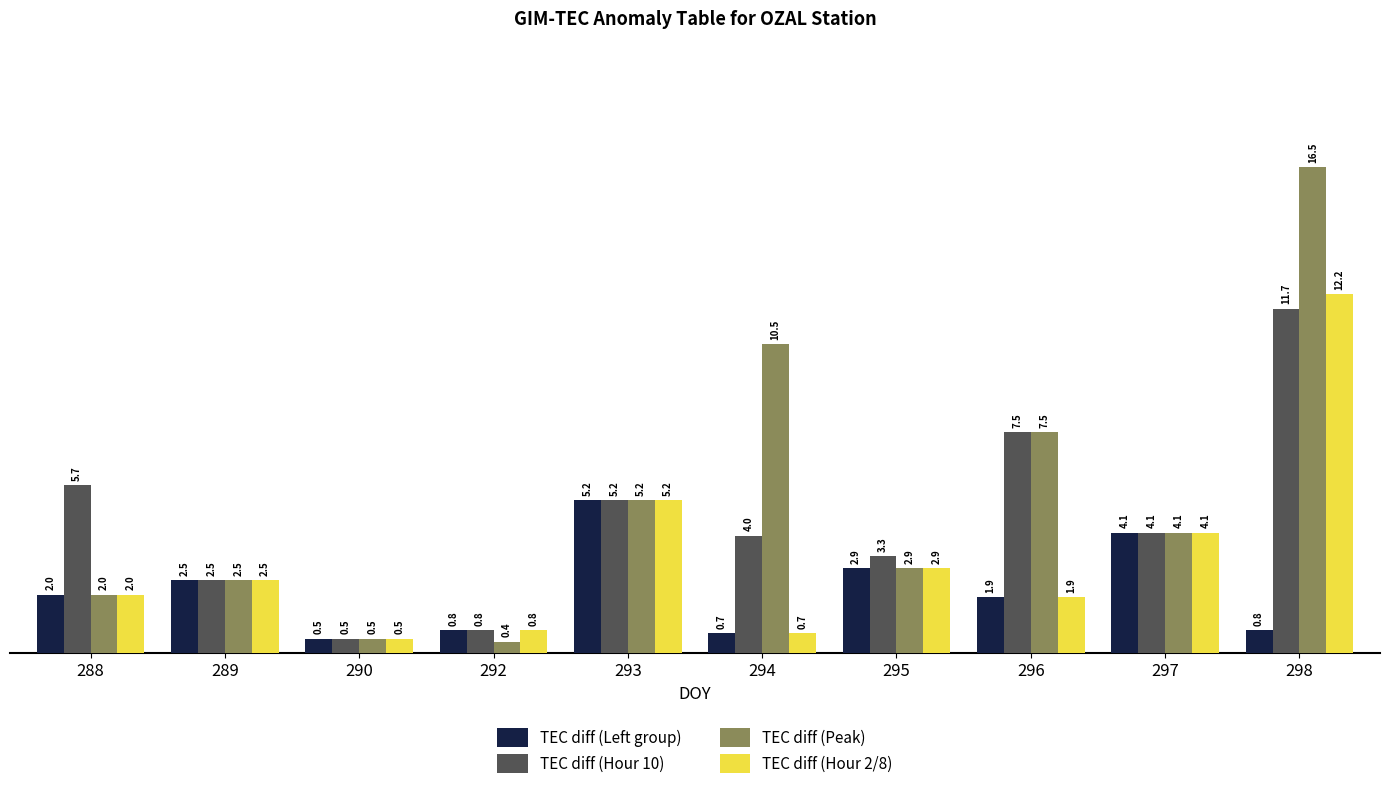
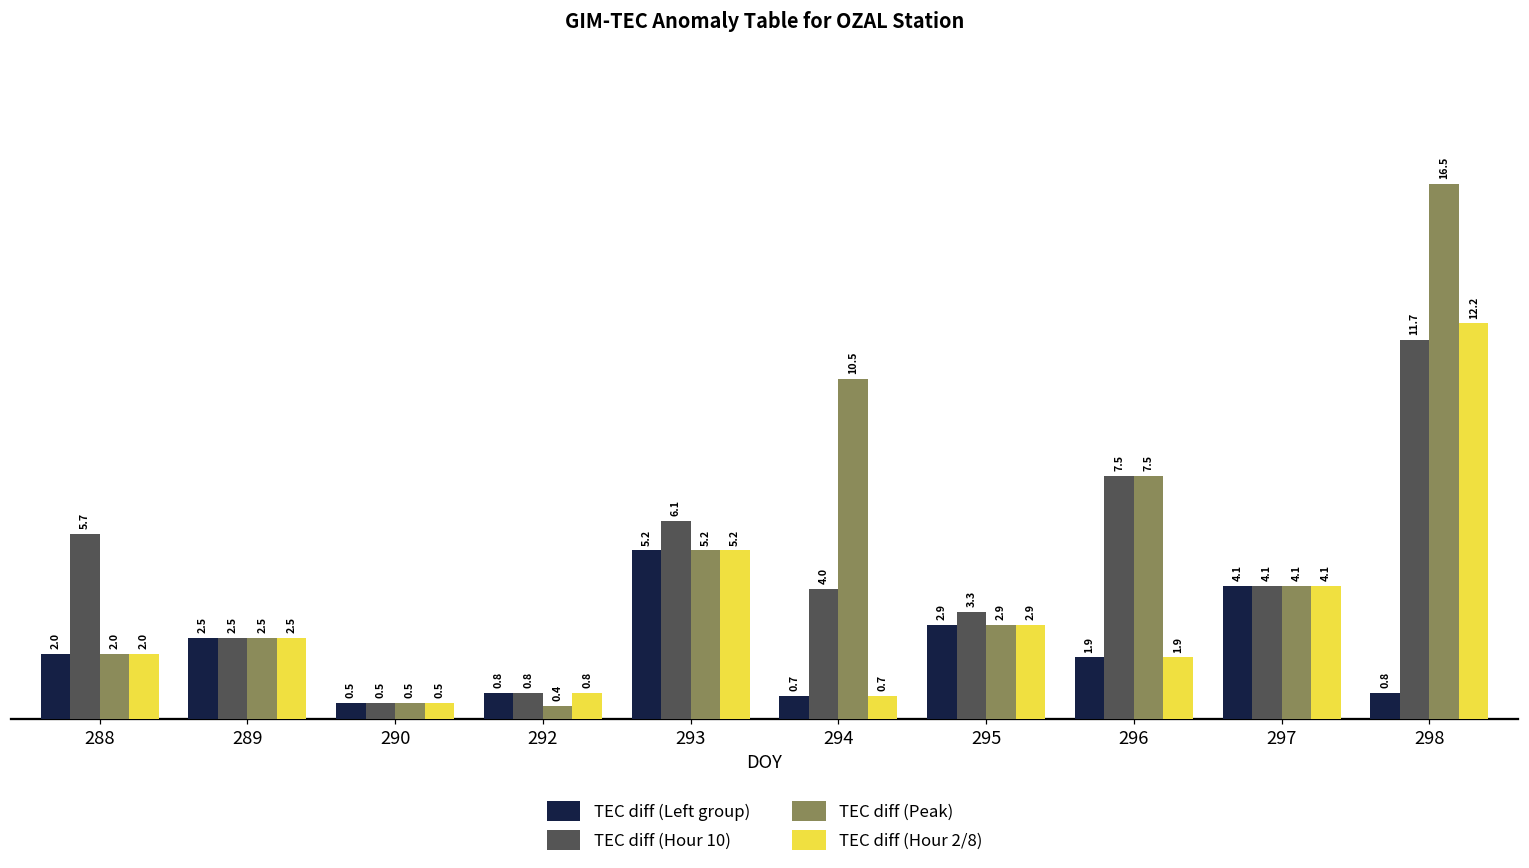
  {
    "TEC diff (Left group)": {
      "288": 2.0,
      "289": 2.5,
      "290": 0.5,
      "292": 0.8,
      "293": 5.2,
      "294": 0.7,
      "295": 2.9,
      "296": 1.9,
      "297": 4.1,
      "298": 0.8
    },
    "TEC diff (Hour 10)": {
      "288": 5.7,
      "289": 2.5,
      "290": 0.5,
      "292": 0.8,
-     "293": 5.2,
+     "293": 6.1,
      "294": 4.0,
      "295": 3.3,
      "296": 7.5,
      "297": 4.1,
      "298": 11.7
    },
    "TEC diff (Peak)": {
      "288": 2.0,
      "289": 2.5,
      "290": 0.5,
      "292": 0.4,
      "293": 5.2,
      "294": 10.5,
      "295": 2.9,
      "296": 7.5,
      "297": 4.1,
      "298": 16.5
    },
    "TEC diff (Hour 2/8)": {
      "288": 2.0,
      "289": 2.5,
      "290": 0.5,
      "292": 0.8,
      "293": 5.2,
      "294": 0.7,
      "295": 2.9,
      "296": 1.9,
      "297": 4.1,
      "298": 12.2
    }
  }
